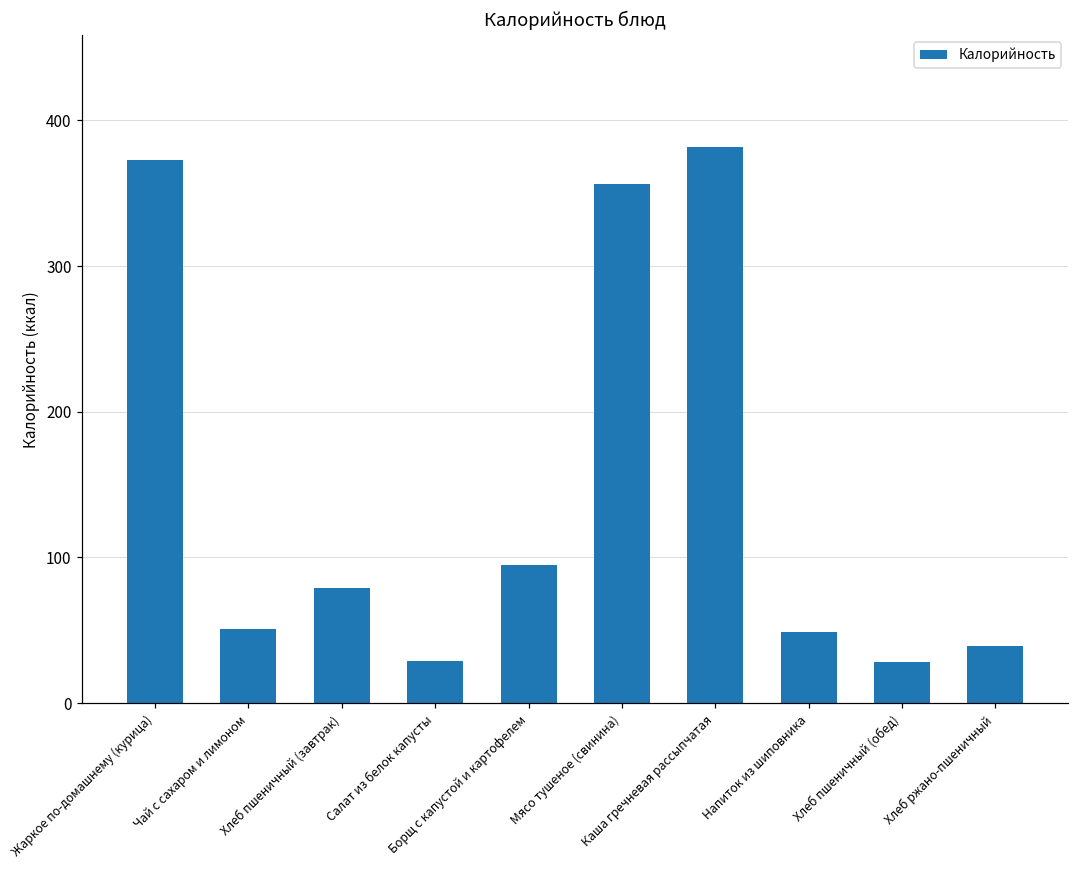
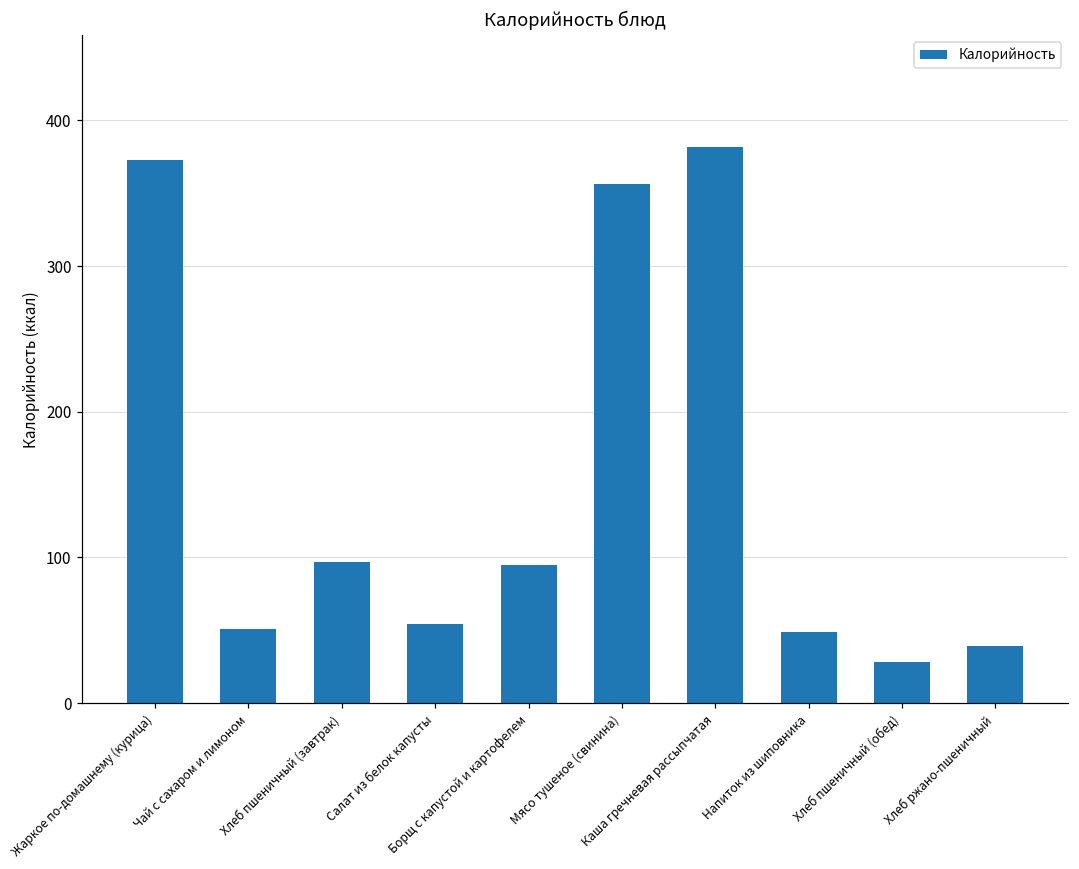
  {
    "Жаркое по-домашнему (курица)": 373,
    "Чай с сахаром и лимоном": 51,
-   "Хлеб пшеничный (завтрак)": 79,
-   "Салат из белок капусты": 29,
+   "Хлеб пшеничный (завтрак)": 97,
+   "Салат из белок капусты": 54,
    "Борщ с капустой и картофелем": 95,
    "Мясо тушеное (свинина)": 356,
    "Каша гречневая рассыпчатая": 382,
    "Напиток из шиповника": 49,
    "Хлеб пшеничный (обед)": 28,
    "Хлеб ржано-пшеничный": 39
  }
